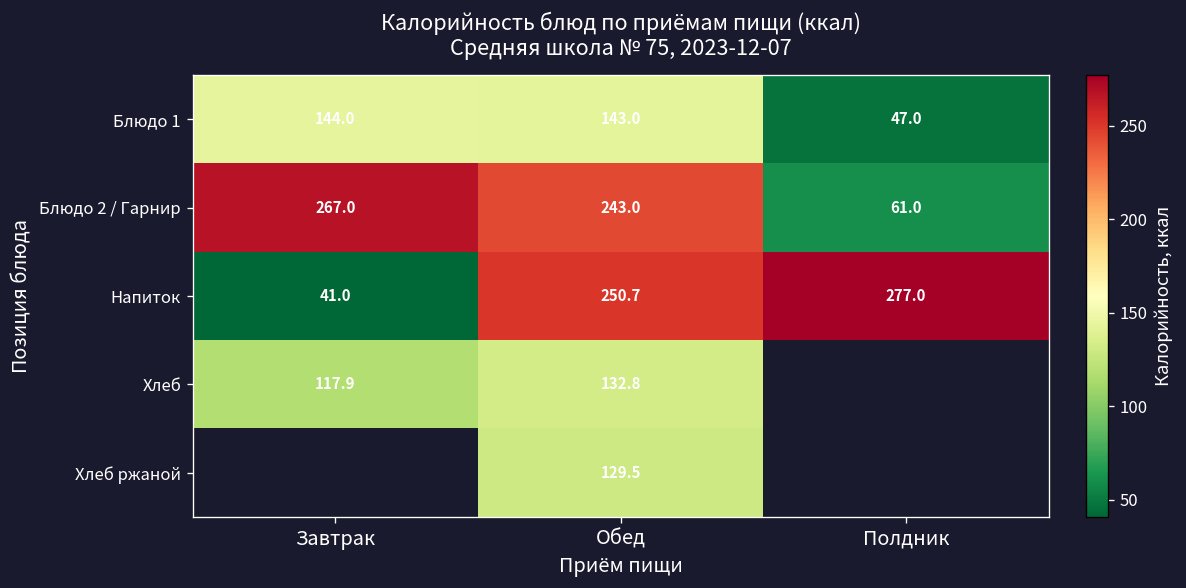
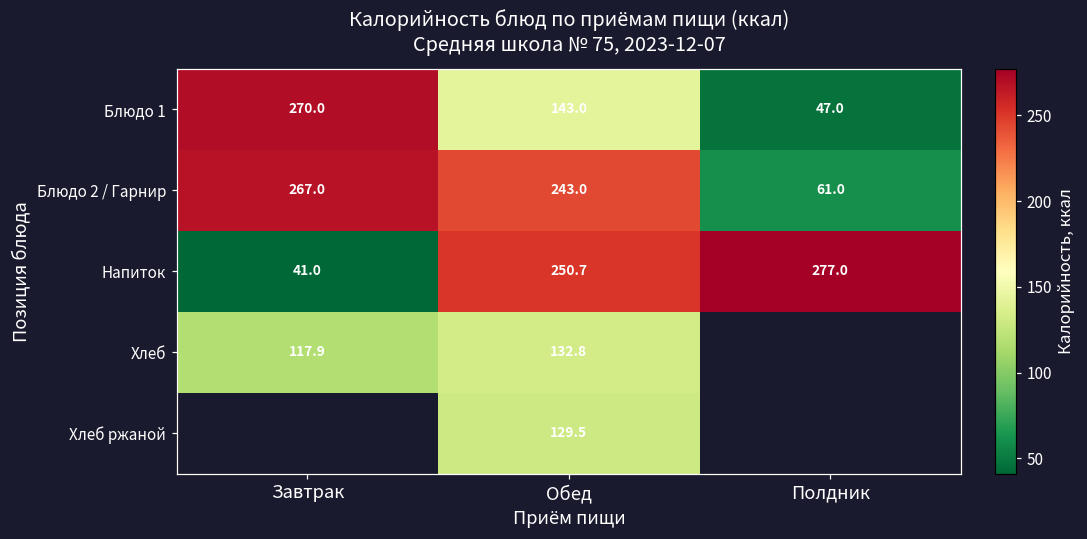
  {
    "Блюдо 1": {
-     "Завтрак": 144.0,
+     "Завтрак": 270.0,
      "Обед": 143.0,
      "Полдник": 47.0
    },
    "Блюдо 2 / Гарнир": {
      "Завтрак": 267.0,
      "Обед": 243.0,
      "Полдник": 61.0
    },
    "Напиток": {
      "Завтрак": 41.0,
      "Обед": 250.7,
      "Полдник": 277.0
    },
    "Хлеб": {
      "Завтрак": 117.9,
      "Обед": 132.8
    },
    "Хлеб ржаной": {
      "Обед": 129.5
    }
  }
